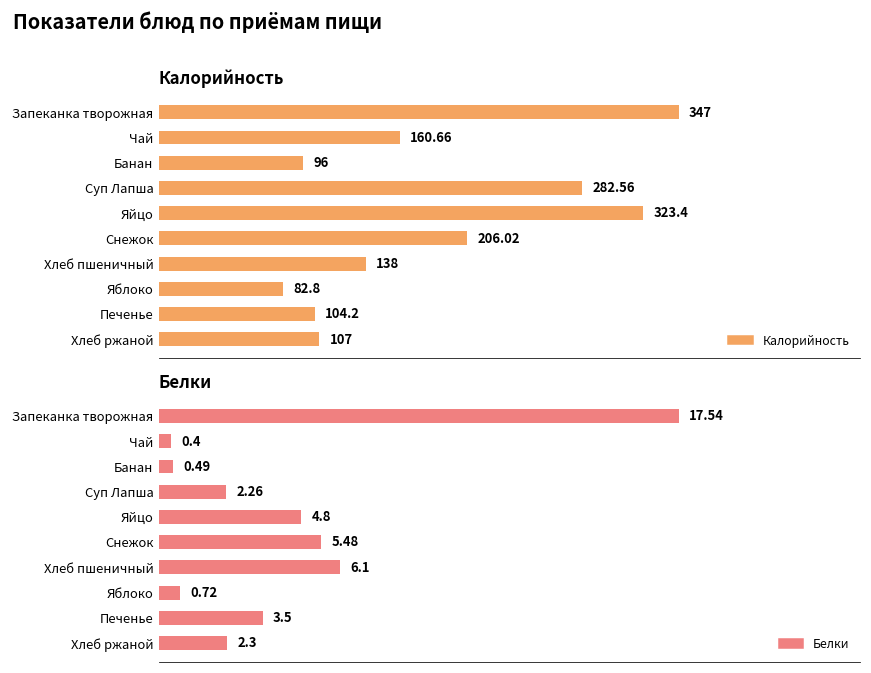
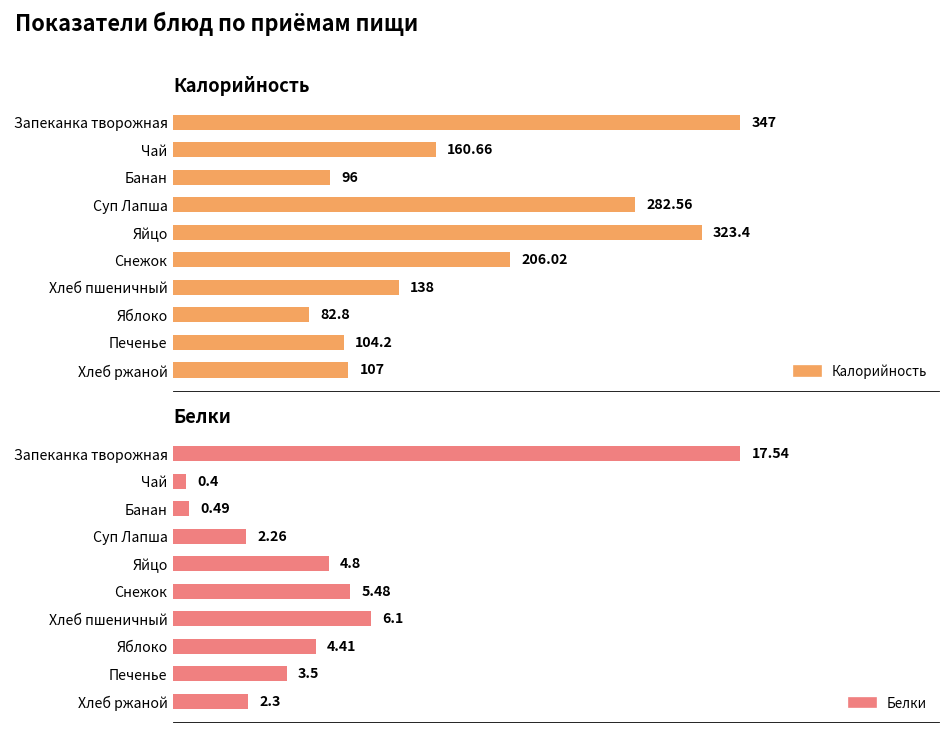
  {
    "Калорийность": {
      "Запеканка творожная": 347,
      "Чай": 160.66,
      "Банан": 96,
      "Суп Лапша": 282.56,
      "Яйцо": 323.4,
      "Снежок": 206.02,
      "Хлеб пшеничный": 138,
      "Яблоко": 82.8,
      "Печенье": 104.2,
      "Хлеб ржаной": 107
    },
    "Белки": {
      "Запеканка творожная": 17.54,
      "Чай": 0.4,
      "Банан": 0.49,
      "Суп Лапша": 2.26,
      "Яйцо": 4.8,
      "Снежок": 5.48,
      "Хлеб пшеничный": 6.1,
-     "Яблоко": 0.72,
+     "Яблоко": 4.41,
      "Печенье": 3.5,
      "Хлеб ржаной": 2.3
    }
  }
